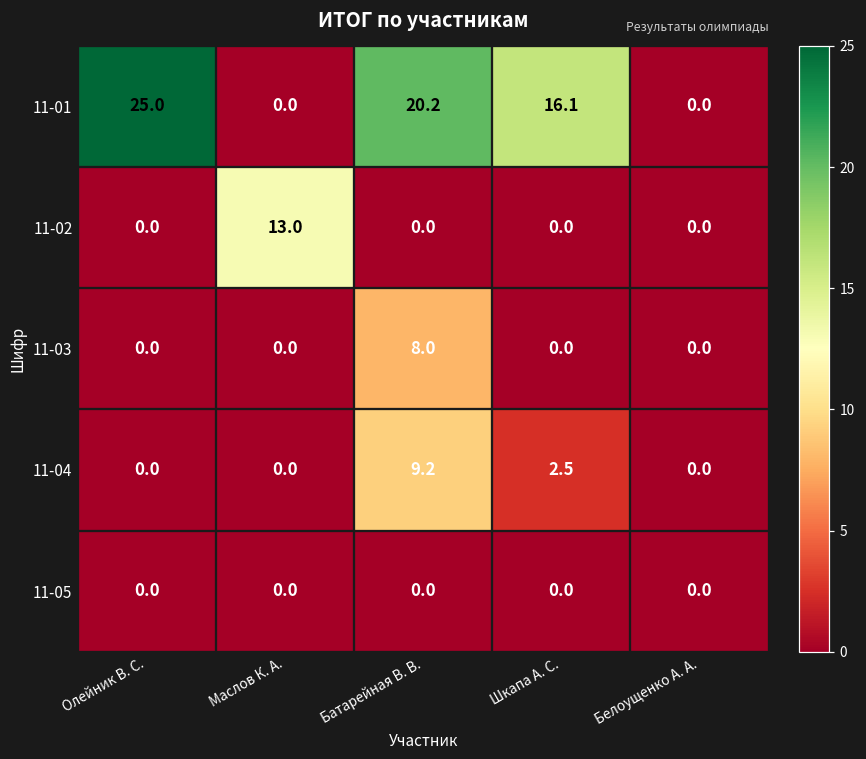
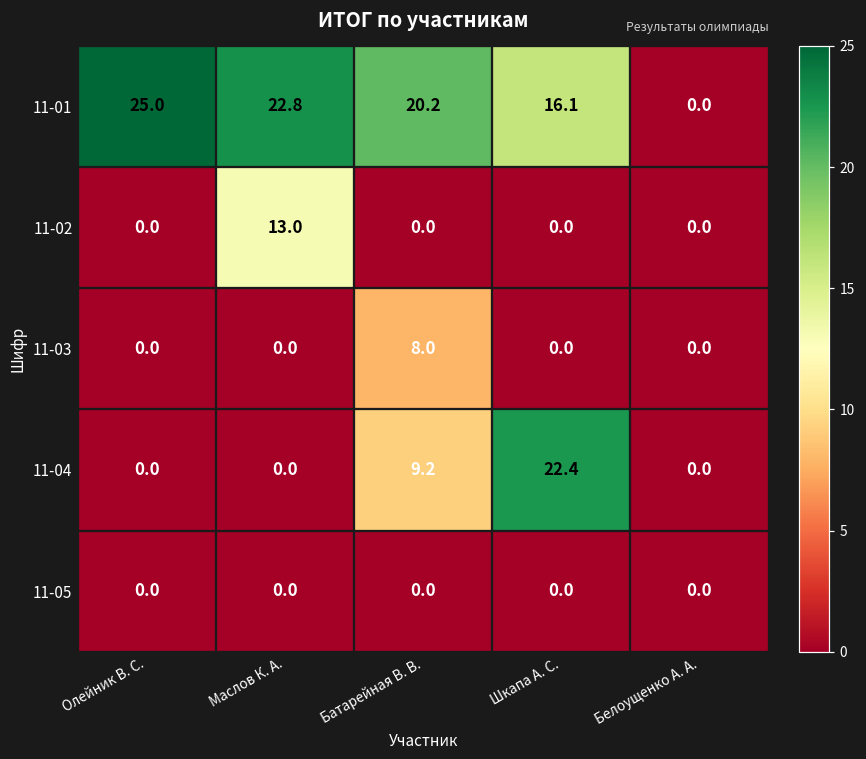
  {
    "11-01": {
      "Олейник В. С.": 25.0,
-     "Маслов К. А.": 0.0,
+     "Маслов К. А.": 22.8,
      "Батарейная В. В.": 20.2,
      "Шкапа А. С.": 16.1,
      "Белоущенко А. А.": 0.0
    },
    "11-02": {
      "Олейник В. С.": 0.0,
      "Маслов К. А.": 13.0,
      "Батарейная В. В.": 0.0,
      "Шкапа А. С.": 0.0,
      "Белоущенко А. А.": 0.0
    },
    "11-03": {
      "Олейник В. С.": 0.0,
      "Маслов К. А.": 0.0,
      "Батарейная В. В.": 8.0,
      "Шкапа А. С.": 0.0,
      "Белоущенко А. А.": 0.0
    },
    "11-04": {
      "Олейник В. С.": 0.0,
      "Маслов К. А.": 0.0,
      "Батарейная В. В.": 9.2,
-     "Шкапа А. С.": 2.5,
+     "Шкапа А. С.": 22.4,
      "Белоущенко А. А.": 0.0
    },
    "11-05": {
      "Олейник В. С.": 0.0,
      "Маслов К. А.": 0.0,
      "Батарейная В. В.": 0.0,
      "Шкапа А. С.": 0.0,
      "Белоущенко А. А.": 0.0
    }
  }
